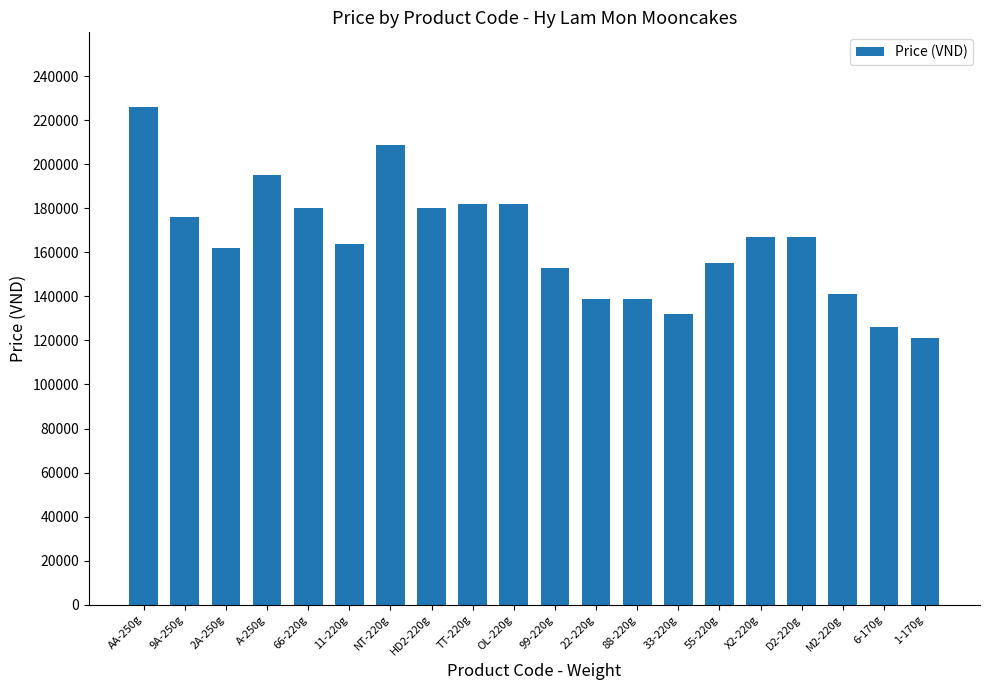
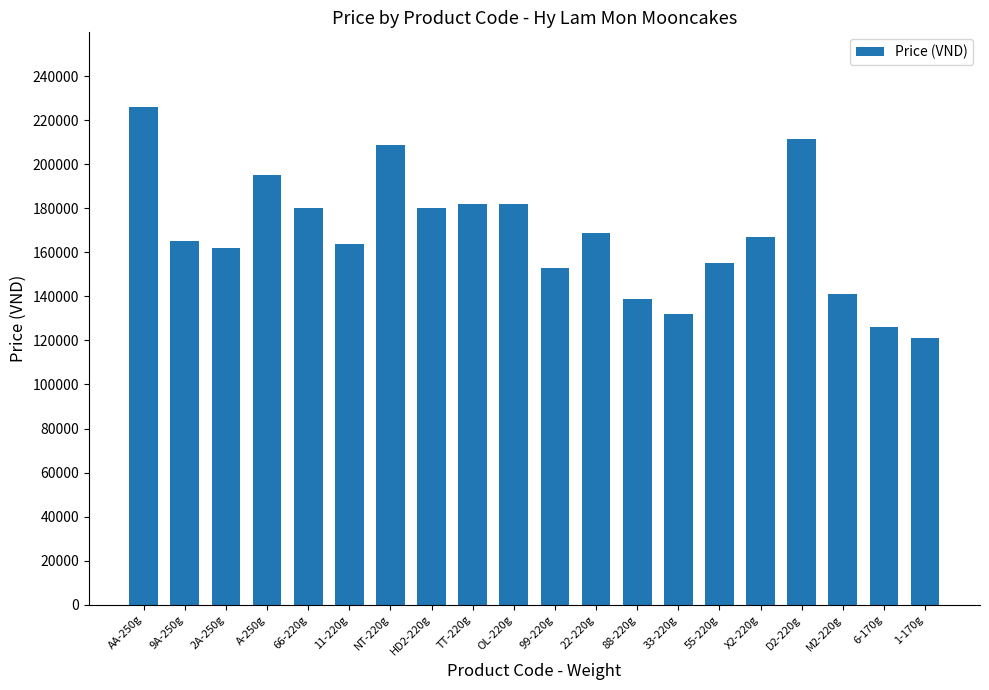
  {
    "AA-250g": 226000,
-   "9A-250g": 176000,
+   "9A-250g": 165000,
    "2A-250g": 162000,
    "A-250g": 195000,
    "66-220g": 180000,
    "11-220g": 164000,
    "NT-220g": 209000,
    "HD2-220g": 180000,
    "TT-220g": 182000,
    "OL-220g": 182000,
    "99-220g": 153000,
-   "22-220g": 139000,
+   "22-220g": 169000,
    "88-220g": 139000,
    "33-220g": 132000,
    "55-220g": 155000,
    "X2-220g": 167000,
-   "D2-220g": 167000,
+   "D2-220g": 212000,
    "M2-220g": 141000,
    "6-170g": 126000,
    "1-170g": 121000
  }
